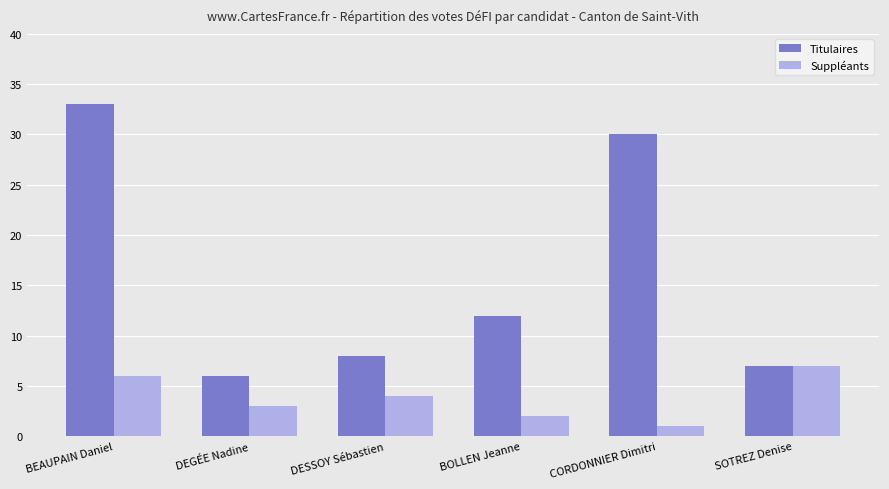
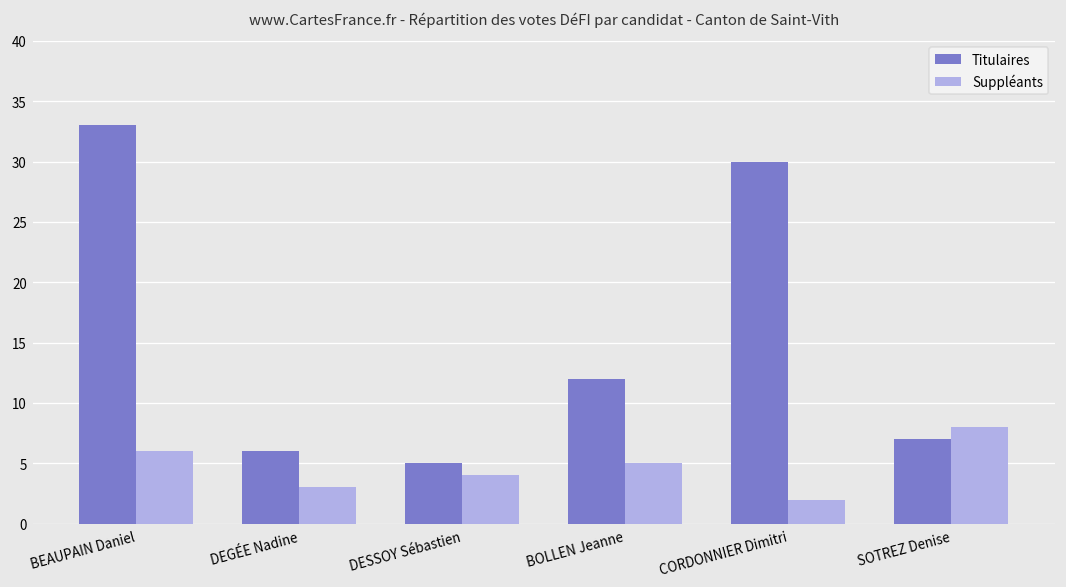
  {
    "Titulaires": {
      "BEAUPAIN Daniel": 33,
      "DEGÉE Nadine": 6,
-     "DESSOY Sébastien": 8,
+     "DESSOY Sébastien": 5,
      "BOLLEN Jeanne": 12,
      "CORDONNIER Dimitri": 30,
      "SOTREZ Denise": 7
    },
    "Suppléants": {
      "BEAUPAIN Daniel": 6,
      "DEGÉE Nadine": 3,
      "DESSOY Sébastien": 4,
-     "BOLLEN Jeanne": 2,
-     "CORDONNIER Dimitri": 1,
-     "SOTREZ Denise": 7
+     "BOLLEN Jeanne": 5,
+     "CORDONNIER Dimitri": 2,
+     "SOTREZ Denise": 8
    }
  }
